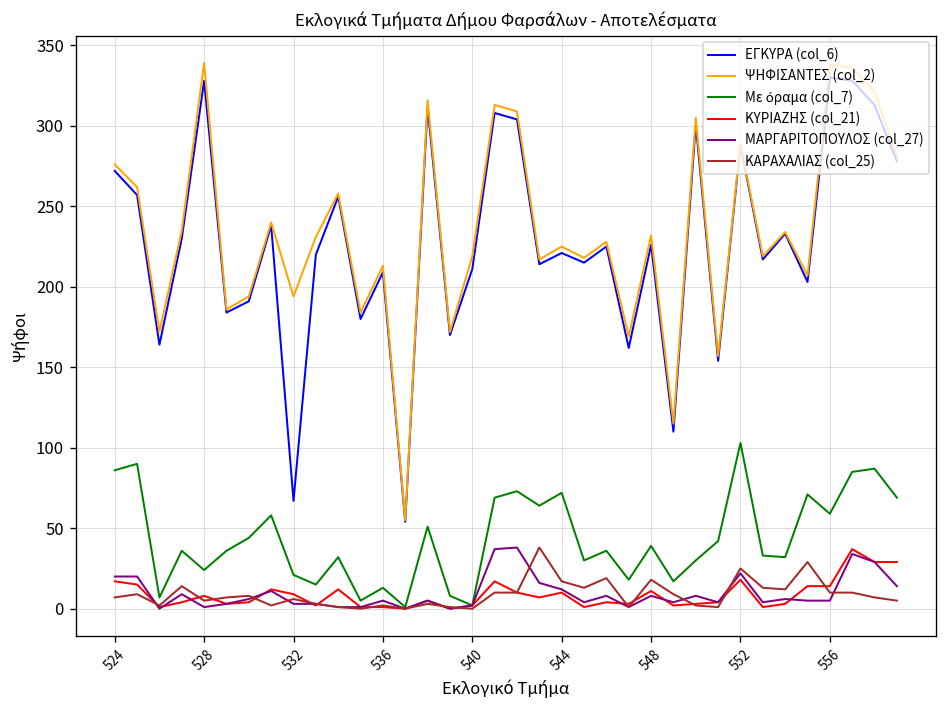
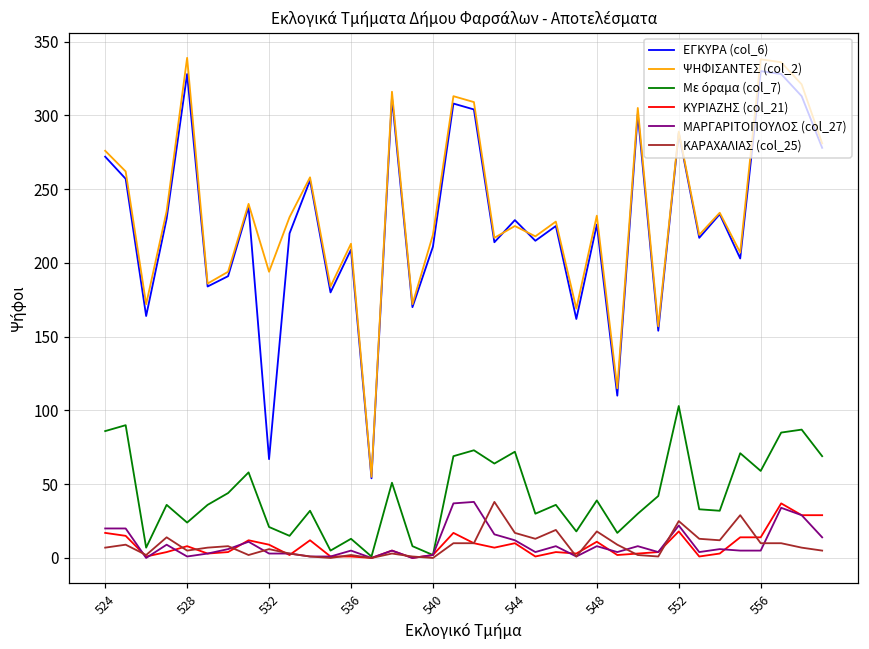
  {
    "ΕΓΚΥΡΑ (col_6)": {
      "524": 272,
      "528": 328,
      "532": 67,
      "536": 209,
      "540": 211,
-     "544": 221,
+     "544": 229,
      "548": 226
    },
    "ΨΗΦΙΣΑΝΤΕΣ (col_2)": {
      "524": 276,
      "528": 339,
      "532": 194,
      "536": 213,
      "540": 219,
      "544": 225,
      "548": 232
    },
    "Με όραμα (col_7)": {
      "524": 86,
      "528": 24,
      "532": 21,
      "536": 13,
      "544": 72,
      "548": 39,
      "552": 103,
      "556": 59
    },
    "ΚΥΡΙΑΖΗΣ (col_21)": {
      "524": 17,
      "528": 8,
      "532": 9,
      "544": 10,
      "548": 11,
      "552": 18,
      "556": 14
    },
    "ΜΑΡΓΑΡΙΤΟΠΟΥΛΟΣ (col_27)": {
      "524": 20,
      "528": 1,
      "532": 3,
      "536": 5,
      "544": 12,
      "548": 8,
      "552": 22,
      "556": 5
    },
    "ΚΑΡΑΧΑΛΙΑΣ (col_25)": {
      "524": 7,
      "528": 5,
      "532": 6,
      "540": 0,
      "544": 17,
      "548": 18,
      "552": 25,
      "556": 10
    }
  }
